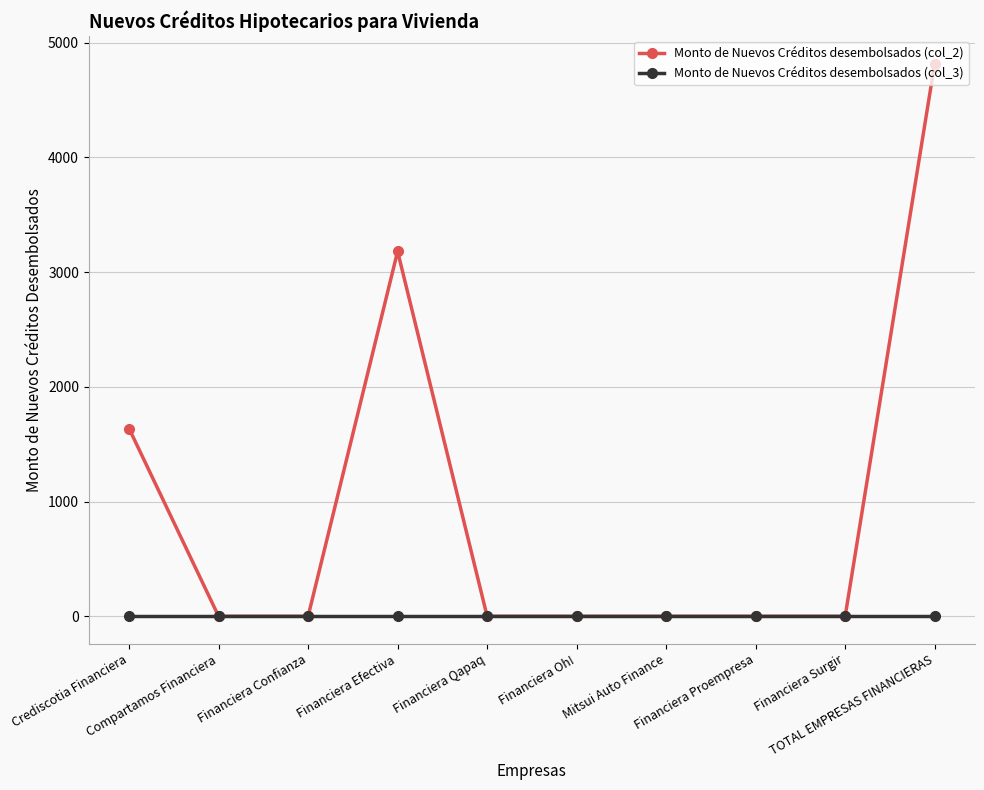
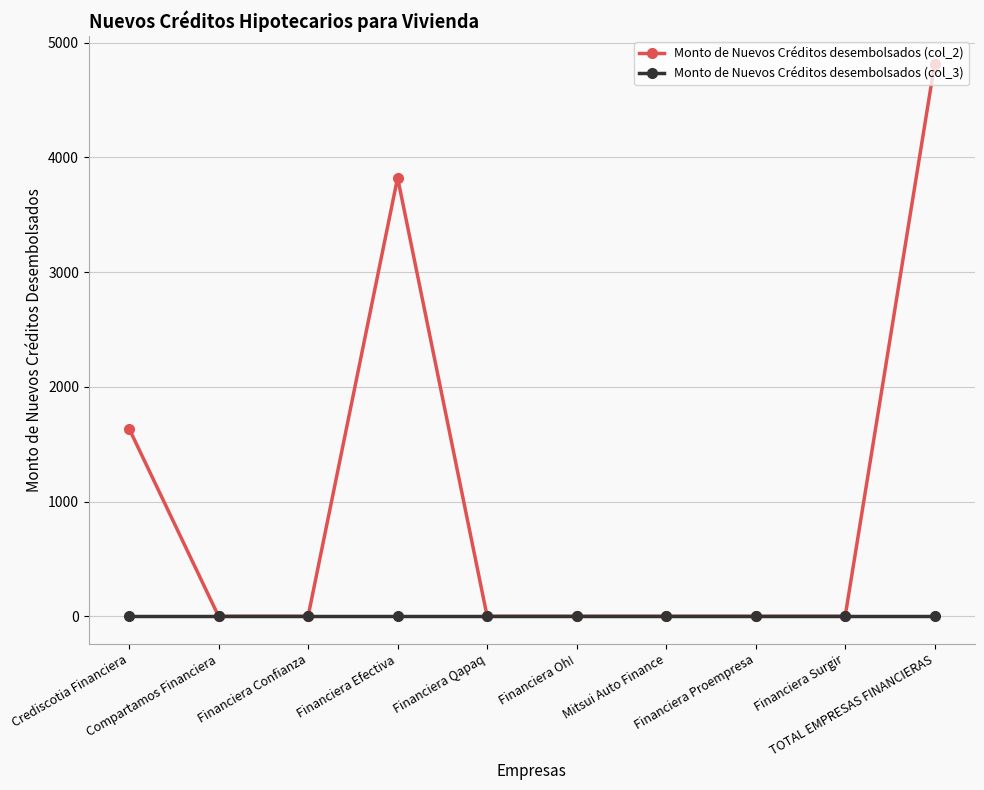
  {
    "Monto de Nuevos Créditos desembolsados (col_2)": {
      "Crediscotia Financiera": 1640,
-     "Financiera Efectiva": 3180
+     "Financiera Efectiva": 3820
    },
    "Monto de Nuevos Créditos desembolsados (col_3)": {
      "Crediscotia Financiera": 0,
      "Financiera Efectiva": 0,
      "TOTAL EMPRESAS FINANCIERAS": 0
    }
  }
